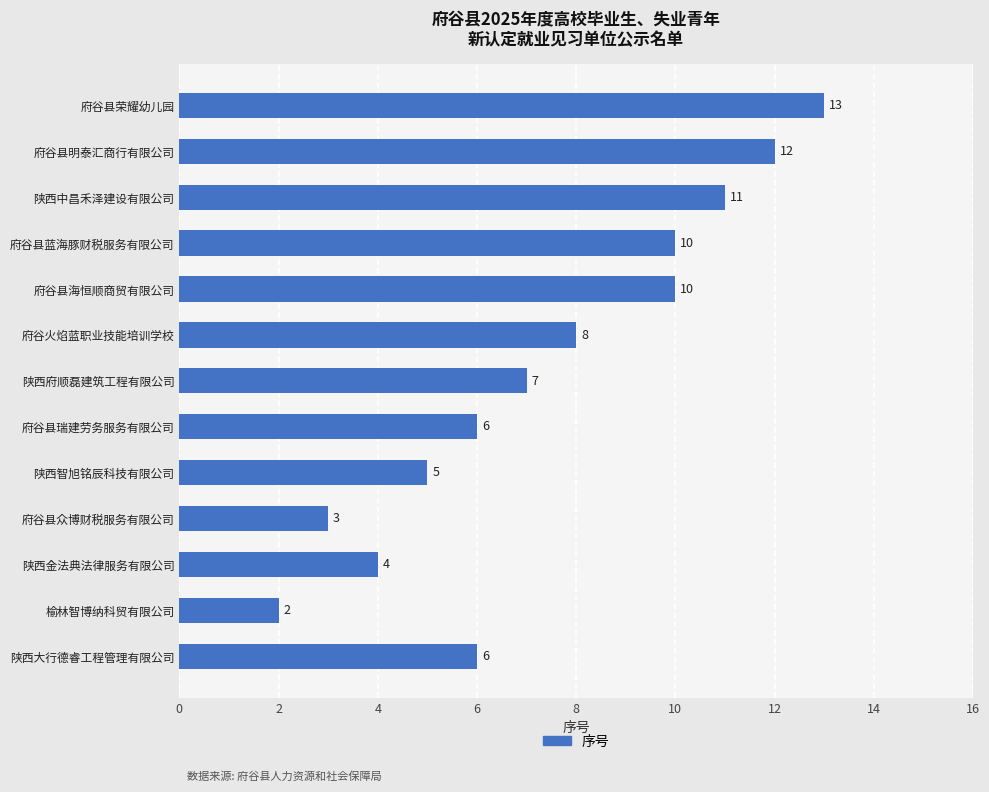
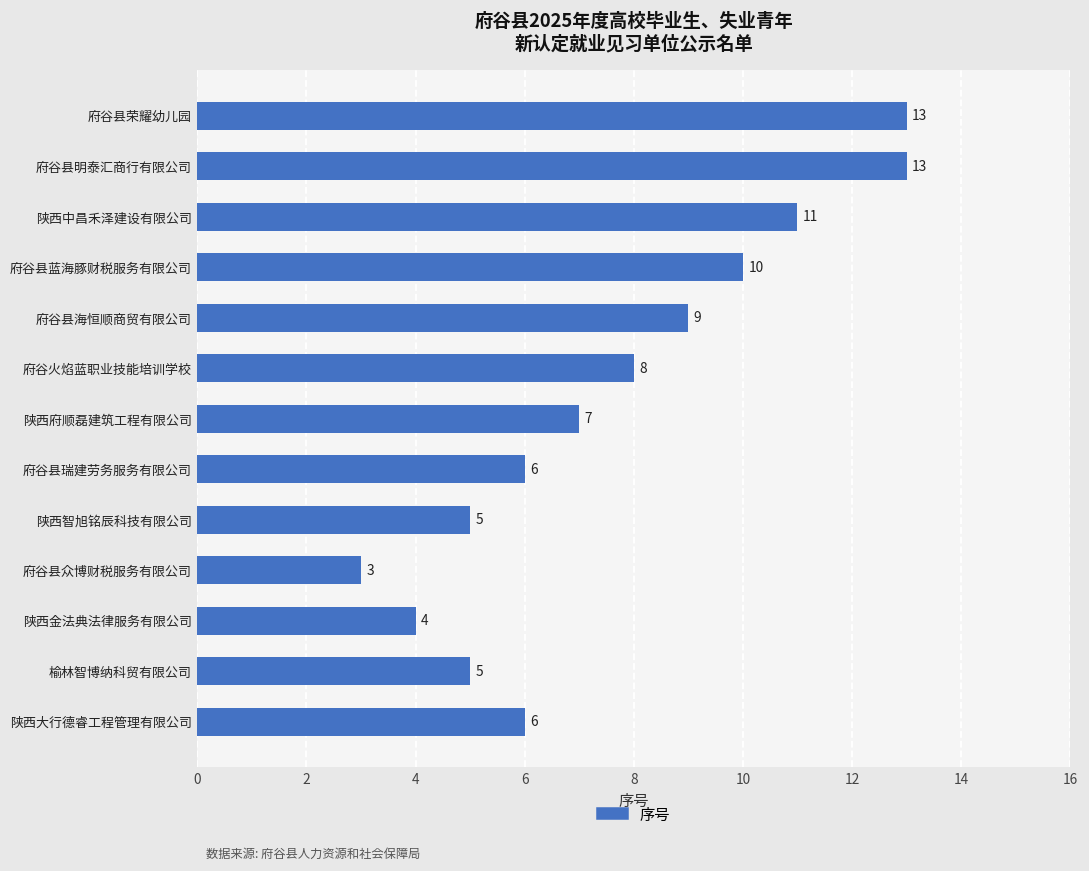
  {
    "府谷县荣耀幼儿园": 13,
-   "府谷县明泰汇商行有限公司": 12,
+   "府谷县明泰汇商行有限公司": 13,
    "陕西中昌禾泽建设有限公司": 11,
    "府谷县蓝海豚财税服务有限公司": 10,
-   "府谷县海恒顺商贸有限公司": 10,
+   "府谷县海恒顺商贸有限公司": 9,
    "府谷火焰蓝职业技能培训学校": 8,
    "陕西府顺磊建筑工程有限公司": 7,
    "府谷县瑞建劳务服务有限公司": 6,
    "陕西智旭铭辰科技有限公司": 5,
    "府谷县众博财税服务有限公司": 3,
    "陕西金法典法律服务有限公司": 4,
-   "榆林智博纳科贸有限公司": 2,
+   "榆林智博纳科贸有限公司": 5,
    "陕西大行德睿工程管理有限公司": 6
  }
